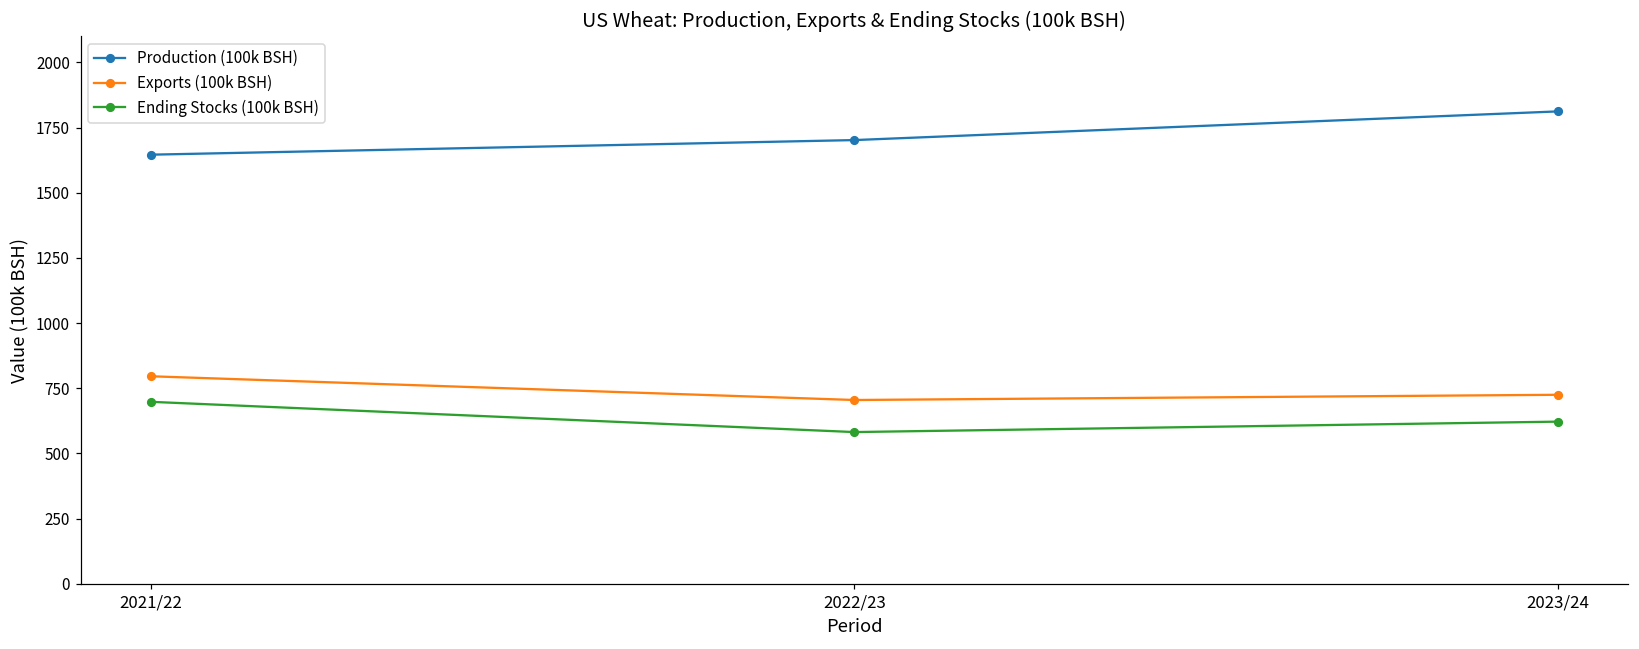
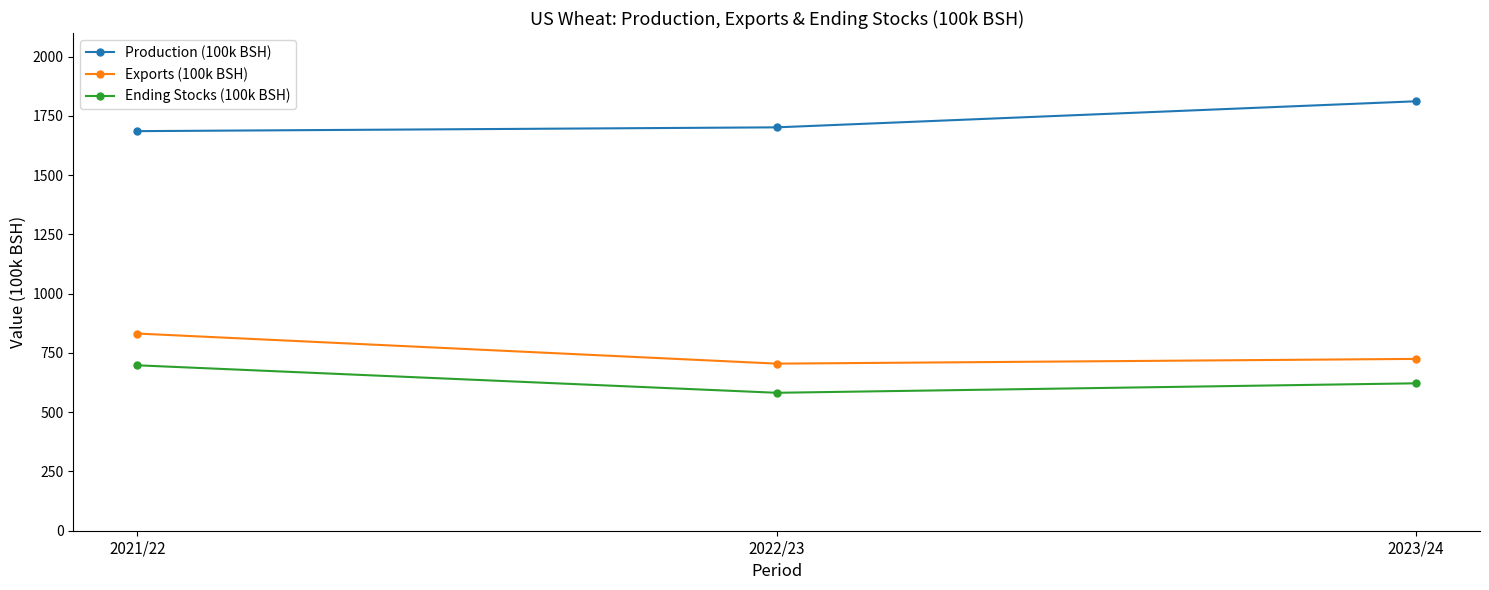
  {
    "Production (100k BSH)": {
-     "2021/22": 1650,
+     "2021/22": 1690,
      "2022/23": 1700,
      "2023/24": 1810
    },
    "Exports (100k BSH)": {
-     "2021/22": 800,
+     "2021/22": 830,
      "2022/23": 710,
      "2023/24": 730
    },
    "Ending Stocks (100k BSH)": {
      "2021/22": 700,
      "2022/23": 580,
      "2023/24": 620
    }
  }
